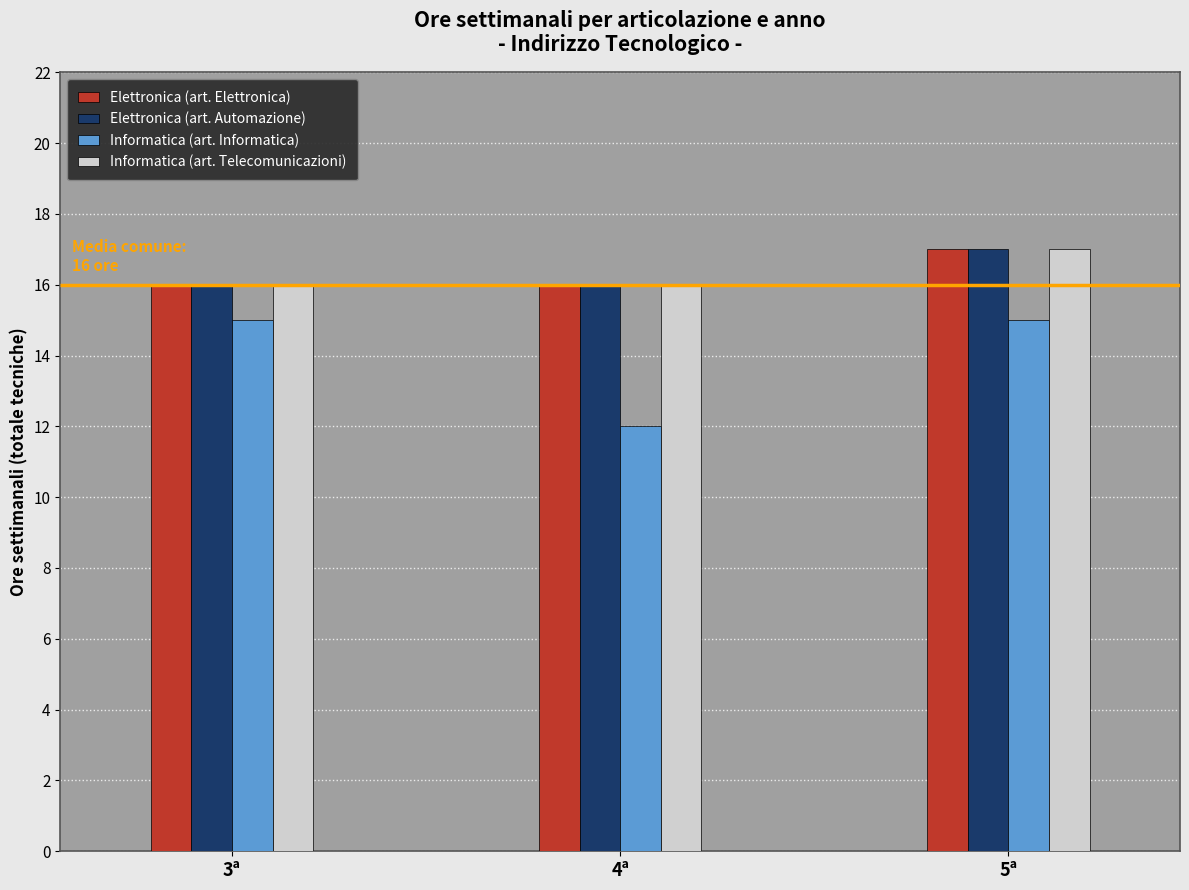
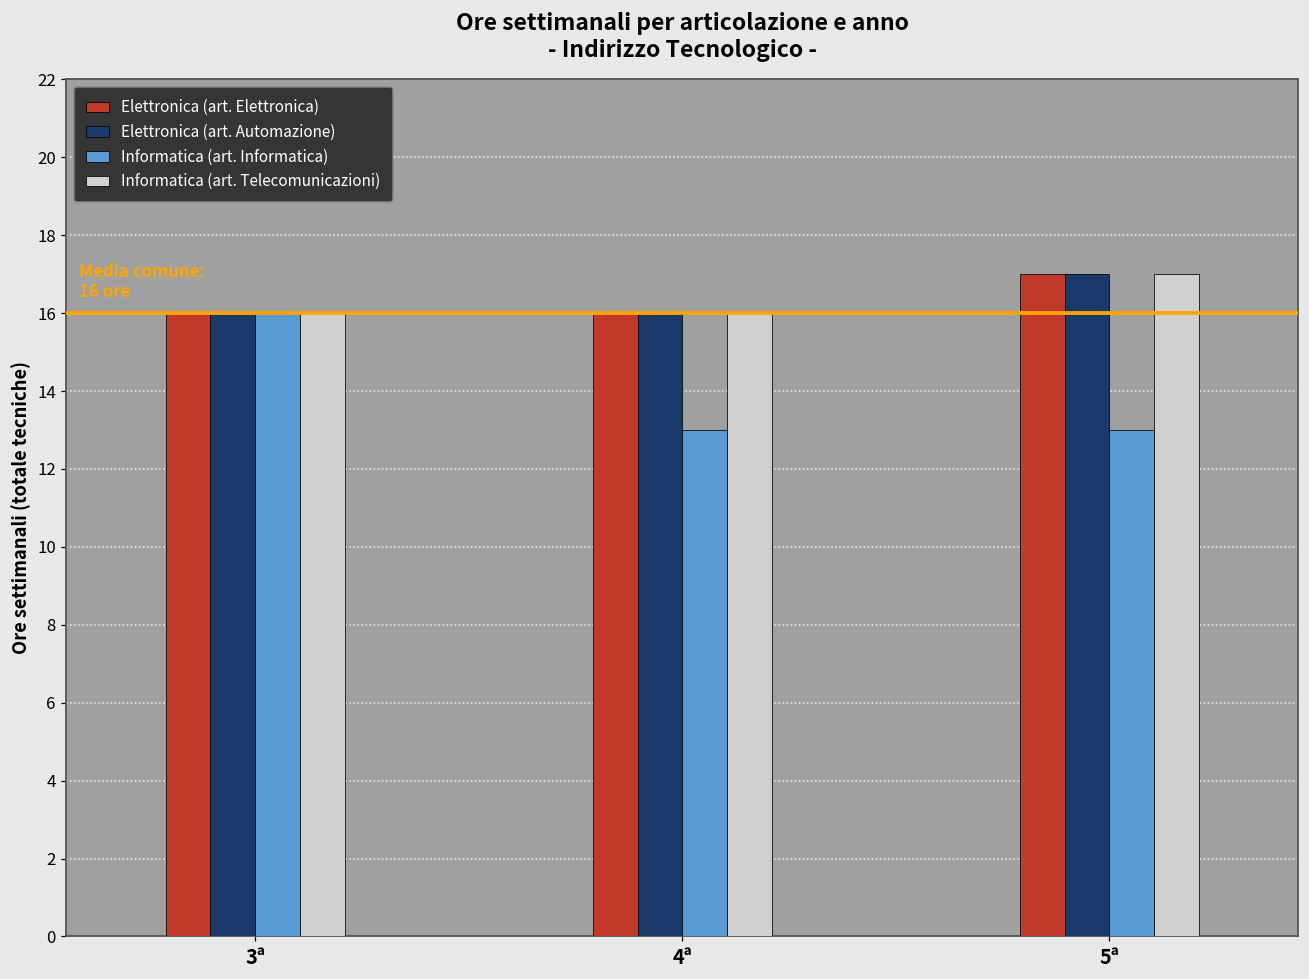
  {
    "Elettronica (art. Elettronica)": {
      "3ª": 16
    },
    "Elettronica (art. Automazione)": {
      "3ª": 16,
      "4ª": 16,
      "5ª": 17
    },
    "Informatica (art. Informatica)": {
-     "3ª": 15,
-     "4ª": 12,
-     "5ª": 15
+     "3ª": 16,
+     "4ª": 13,
+     "5ª": 13
    },
    "Informatica (art. Telecomunicazioni)": {
      "3ª": 16,
      "4ª": 16,
      "5ª": 17
    }
  }
